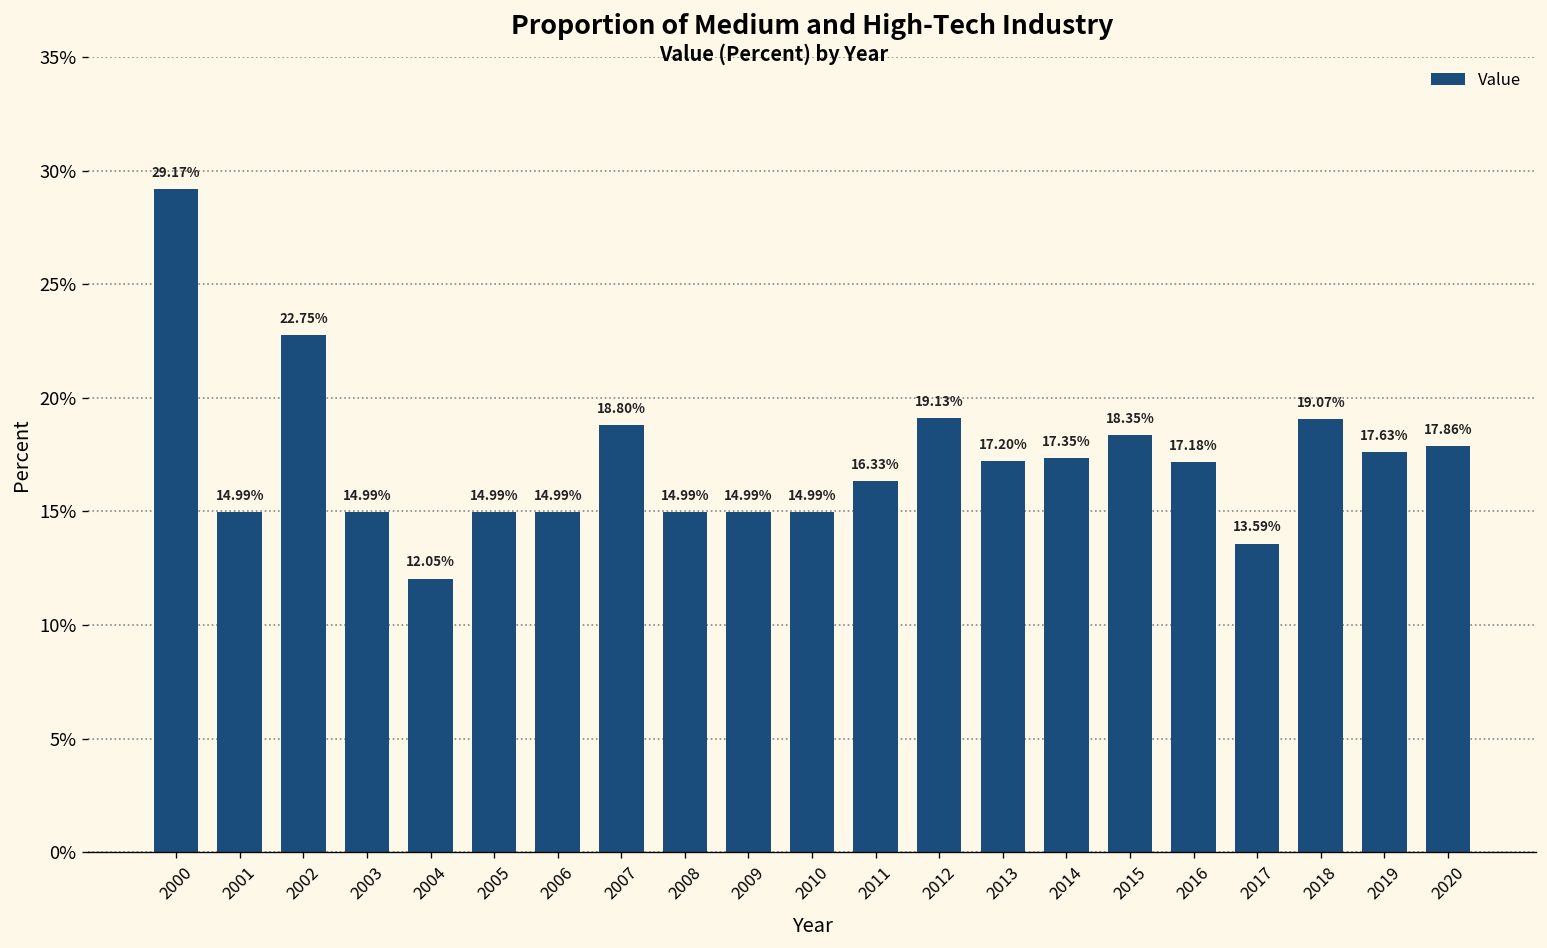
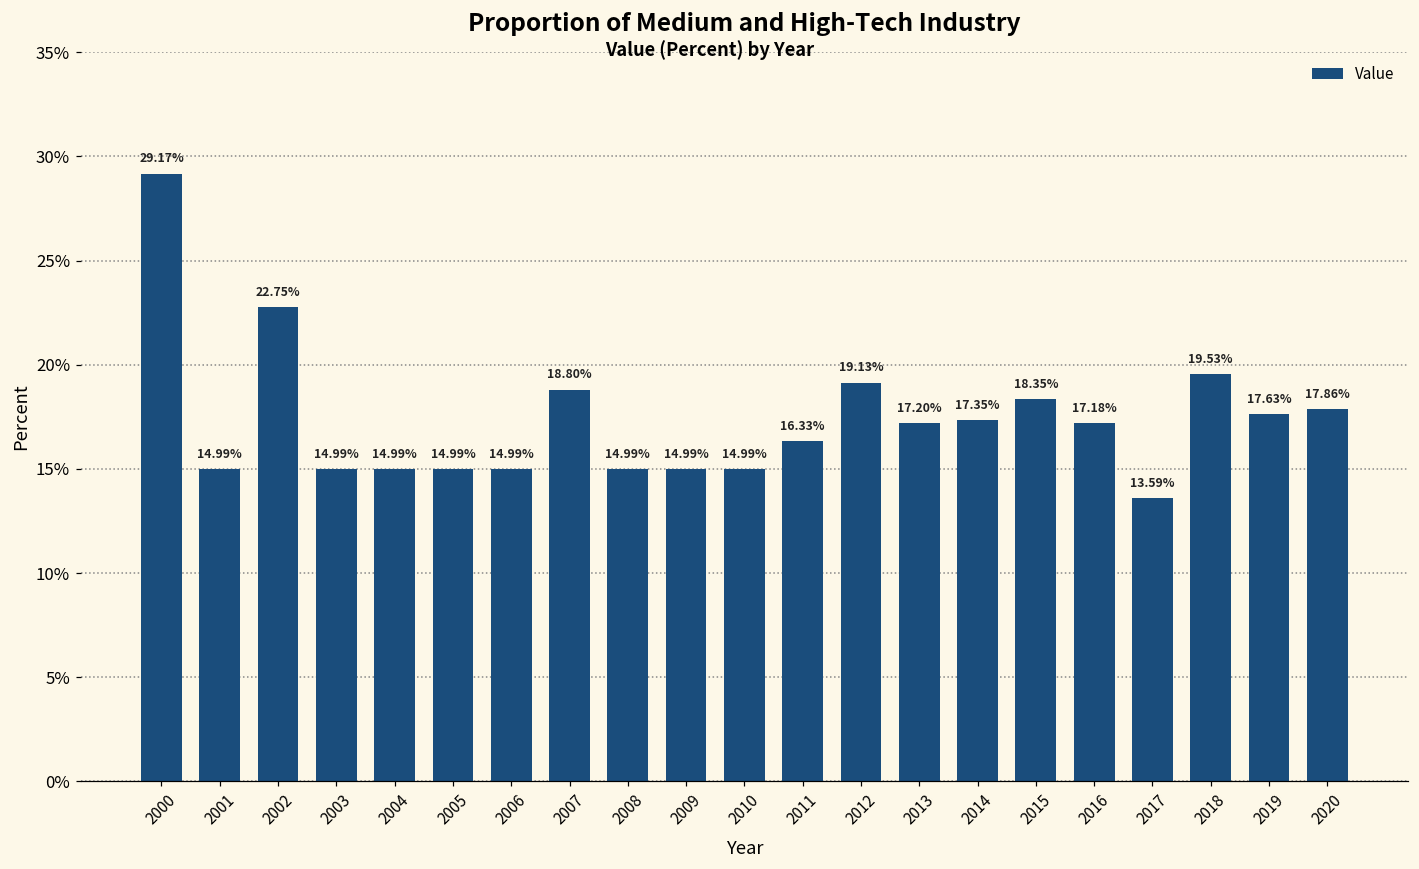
  {
    "2000": "29.17%",
    "2001": "14.99%",
    "2002": "22.75%",
    "2003": "14.99%",
-   "2004": "12.05%",
+   "2004": "14.99%",
    "2005": "14.99%",
    "2006": "14.99%",
    "2007": "18.80%",
    "2008": "14.99%",
    "2009": "14.99%",
    "2010": "14.99%",
    "2011": "16.33%",
    "2012": "19.13%",
    "2013": "17.20%",
    "2014": "17.35%",
    "2015": "18.35%",
    "2016": "17.18%",
    "2017": "13.59%",
-   "2018": "19.07%",
+   "2018": "19.53%",
    "2019": "17.63%",
    "2020": "17.86%"
  }
